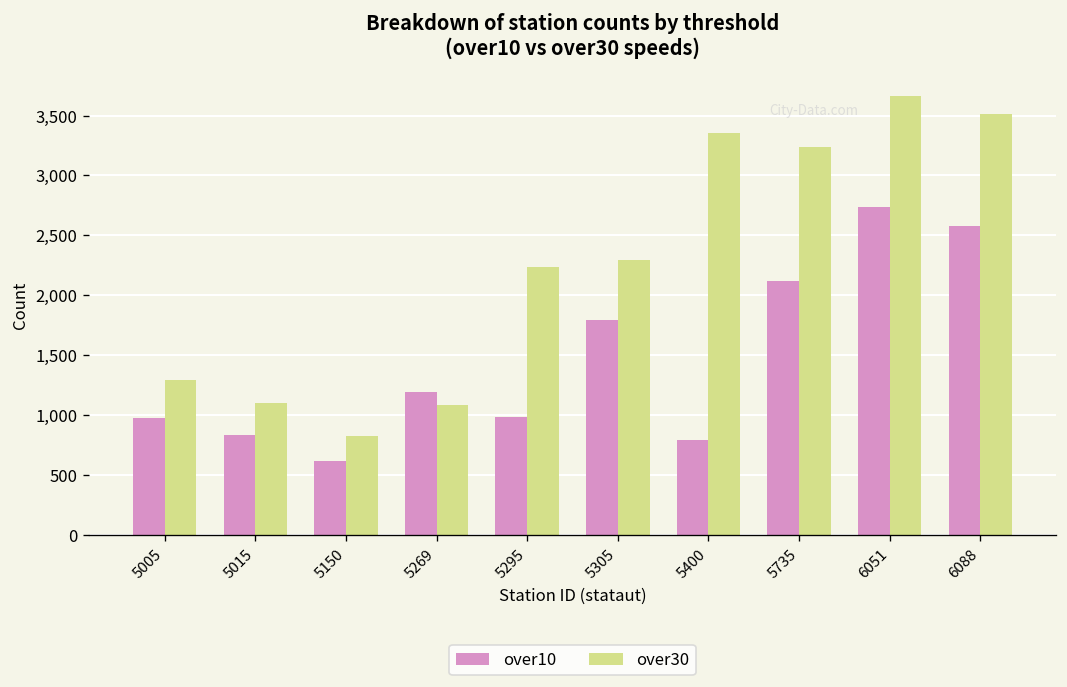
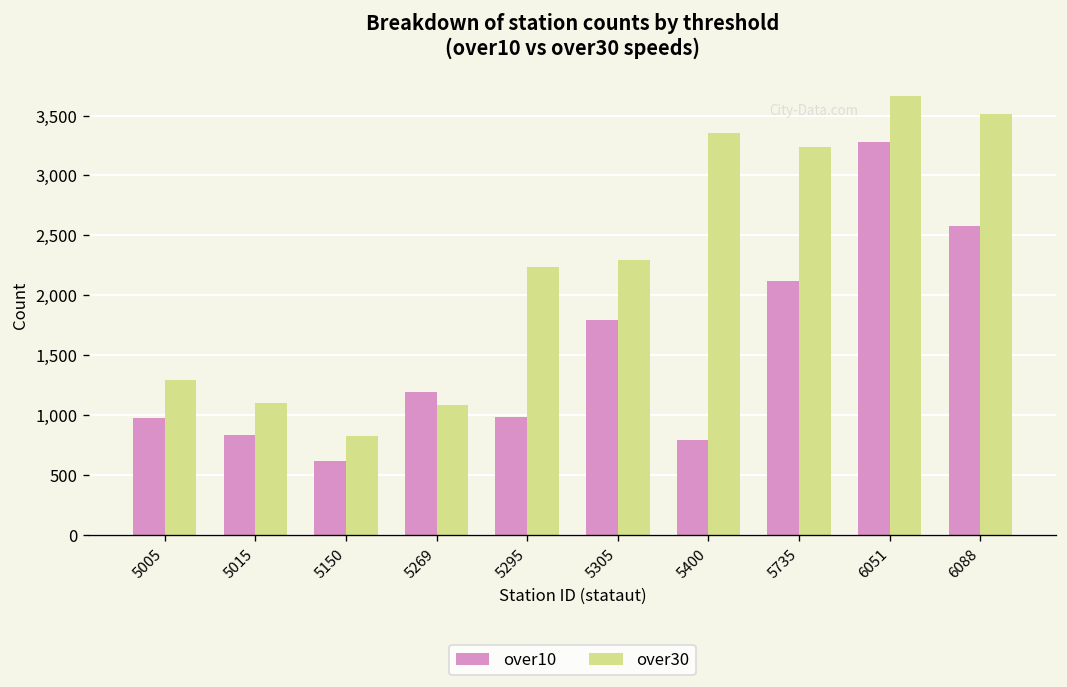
  {
    "over10": {
      "5005": "1,000",
      "5015": "800",
      "5150": "600",
      "5269": "1,200",
      "5295": "1,000",
      "5305": "1,800",
      "5400": "800",
      "5735": "2,100",
-     "6051": "2,700",
+     "6051": "3,300",
      "6088": "2,600"
    },
    "over30": {
      "5005": "1,300",
      "5015": "1,100",
      "5150": "800",
      "5269": "1,100",
      "5295": "2,200",
      "5305": "2,300",
      "5400": "3,400",
      "5735": "3,200",
      "6051": "3,700",
      "6088": "3,500"
    }
  }
